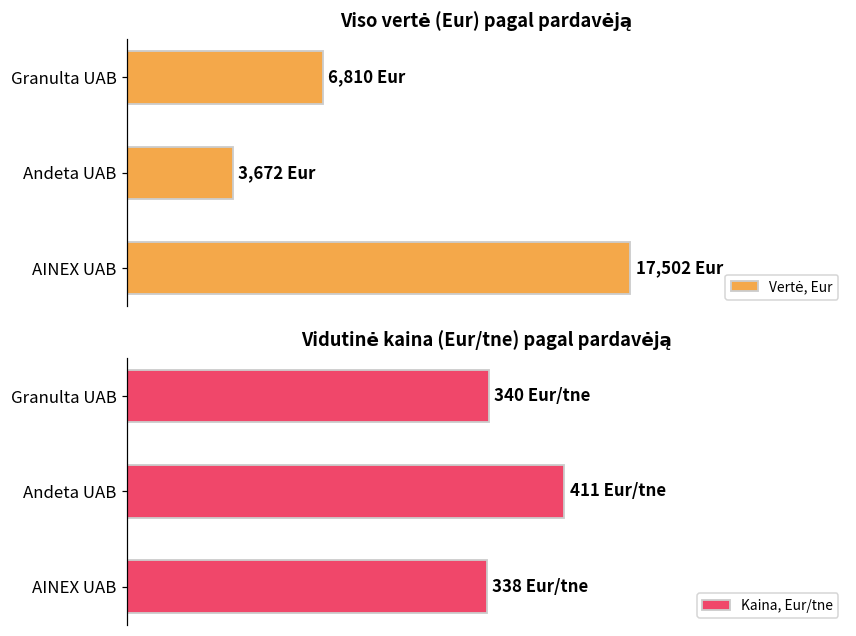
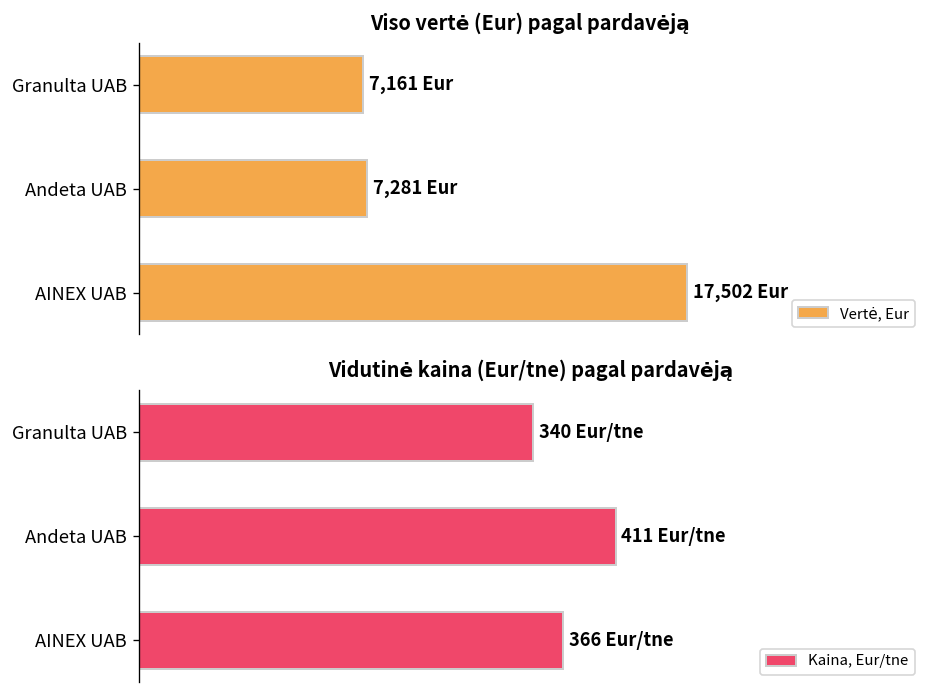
  {
    "Viso vertė (Eur) pagal pardavėją": {
-     "Granulta UAB": "6,810",
-     "Andeta UAB": "3,672",
+     "Granulta UAB": "7,161",
+     "Andeta UAB": "7,281",
      "AINEX UAB": "17,502"
    },
    "Vidutinė kaina (Eur/tne) pagal pardavėją": {
      "Granulta UAB": "340",
      "Andeta UAB": "411",
-     "AINEX UAB": "338"
+     "AINEX UAB": "366"
    }
  }
